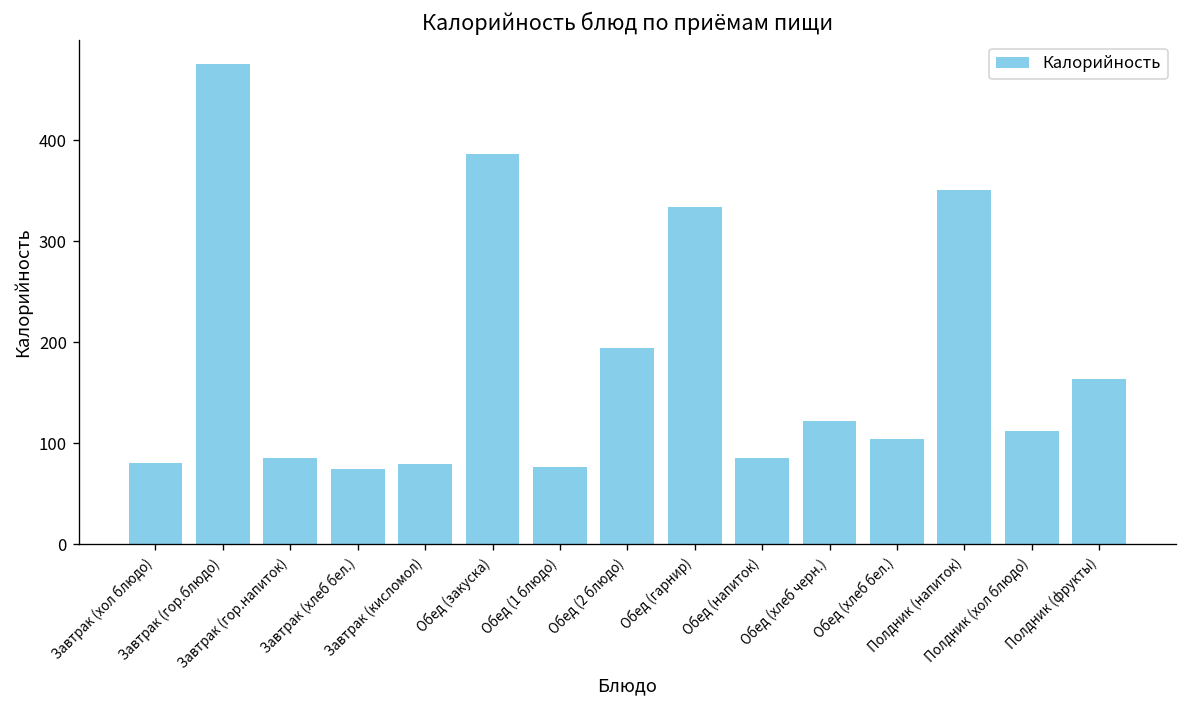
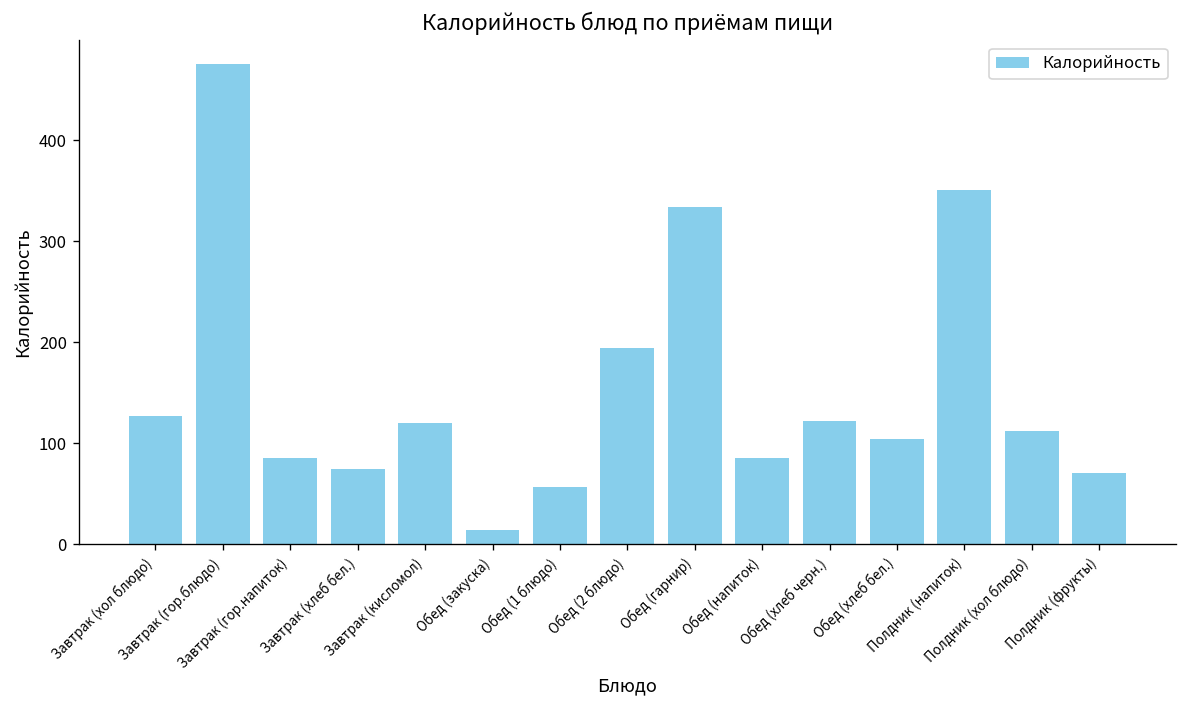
  {
-   "Завтрак (хол блюдо)": 80,
+   "Завтрак (хол блюдо)": 130,
    "Завтрак (гор.блюдо)": 470,
    "Завтрак (гор.напиток)": 90,
    "Завтрак (хлеб бел.)": 70,
-   "Завтрак (кисломол)": 80,
-   "Обед (закуска)": 390,
-   "Обед (1 блюдо)": 80,
+   "Завтрак (кисломол)": 120,
+   "Обед (закуска)": 10,
+   "Обед (1 блюдо)": 60,
    "Обед (2 блюдо)": 190,
    "Обед (гарнир)": 330,
    "Обед (напиток)": 90,
    "Обед (хлеб черн.)": 120,
    "Обед (хлеб бел.)": 100,
    "Полдник (напиток)": 350,
    "Полдник (хол блюдо)": 110,
-   "Полдник (фрукты)": 160
+   "Полдник (фрукты)": 70
  }
